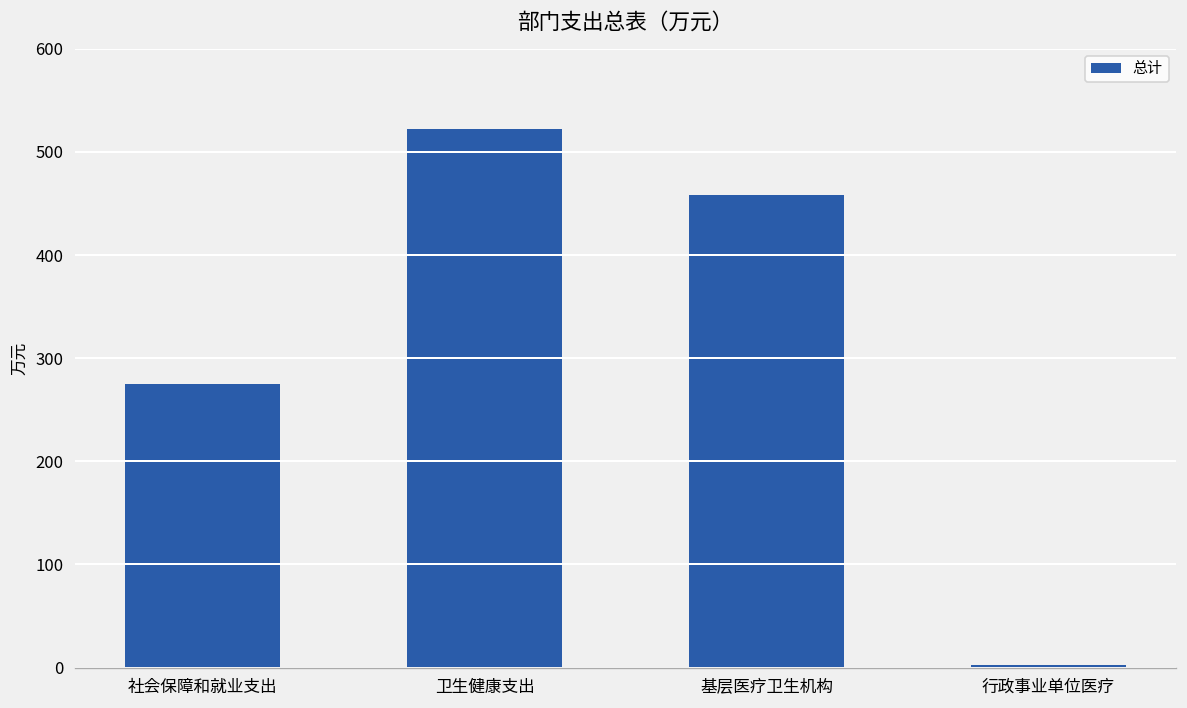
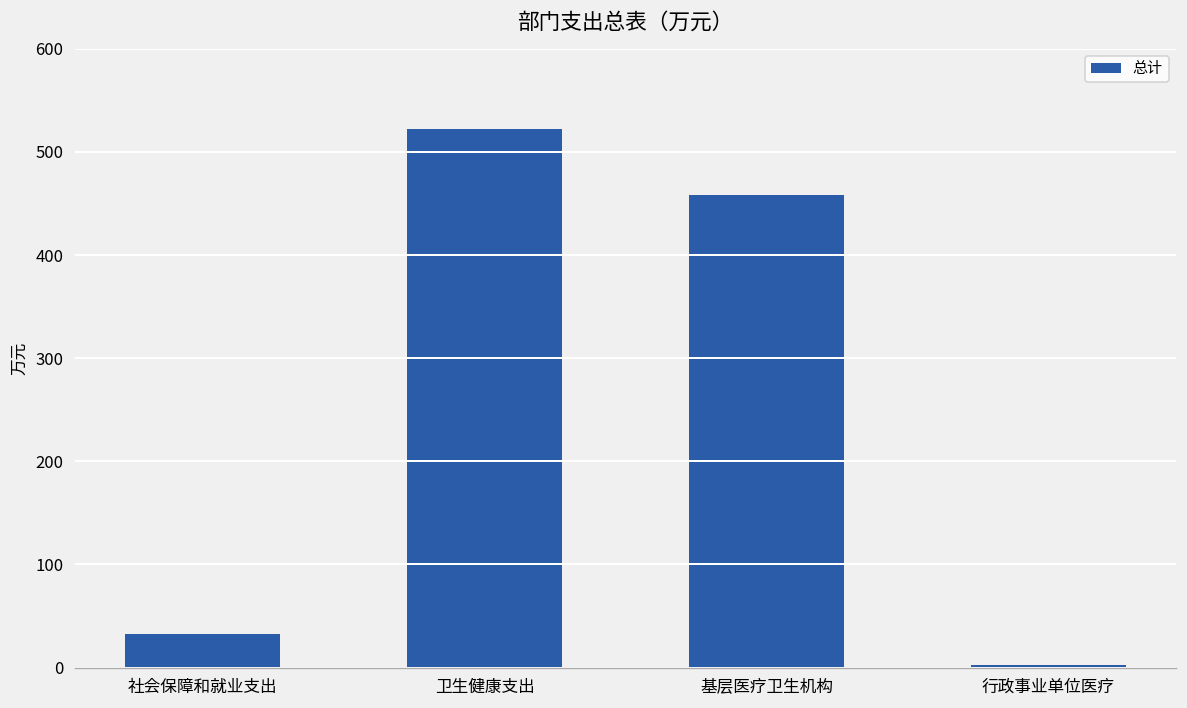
  {
-   "社会保障和就业支出": 280,
+   "社会保障和就业支出": 30,
    "卫生健康支出": 520,
    "基层医疗卫生机构": 460
  }
